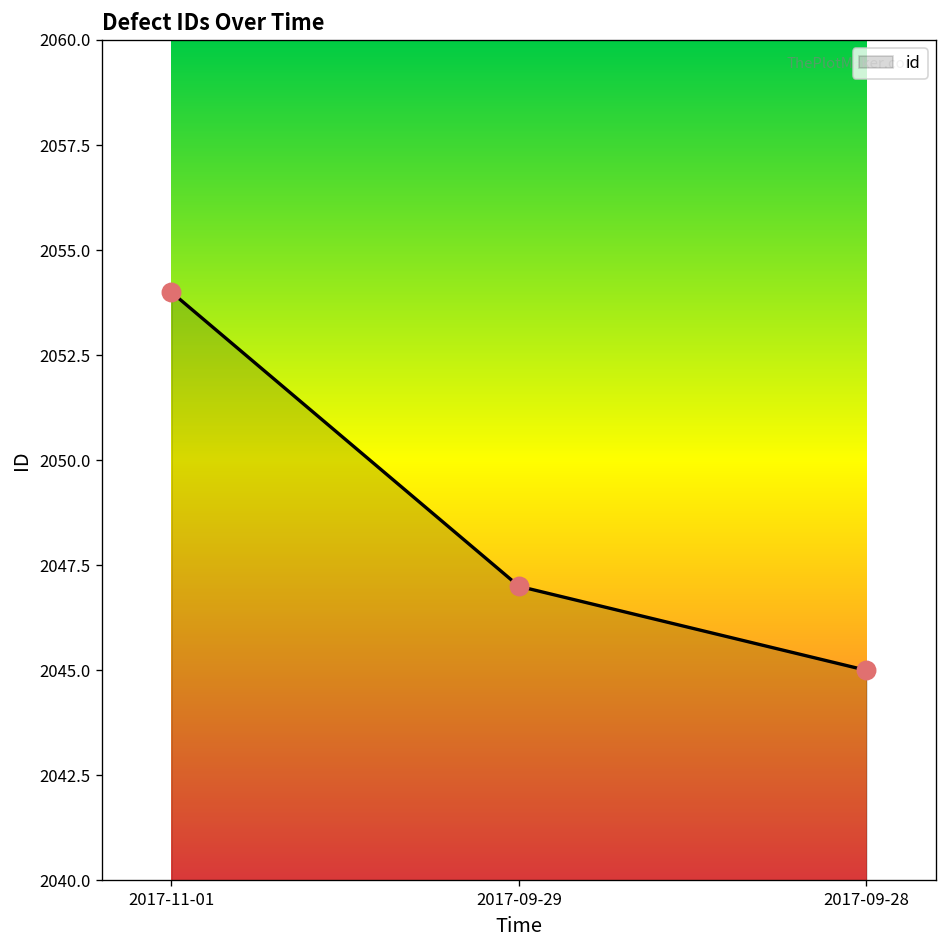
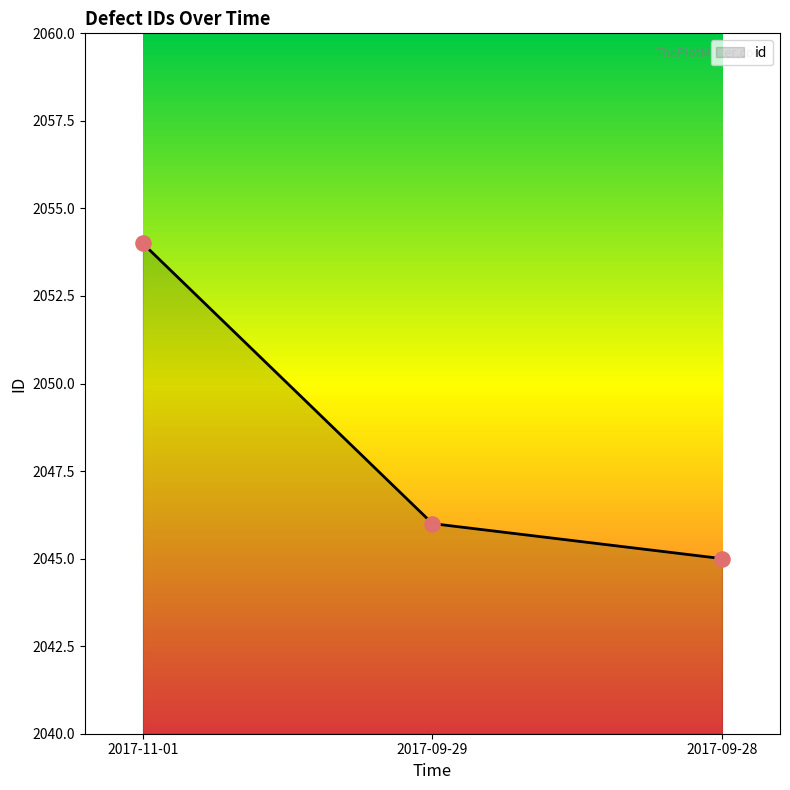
  {
    "2017-11-01": 2054,
-   "2017-09-29": 2047,
+   "2017-09-29": 2046,
    "2017-09-28": 2045
  }
